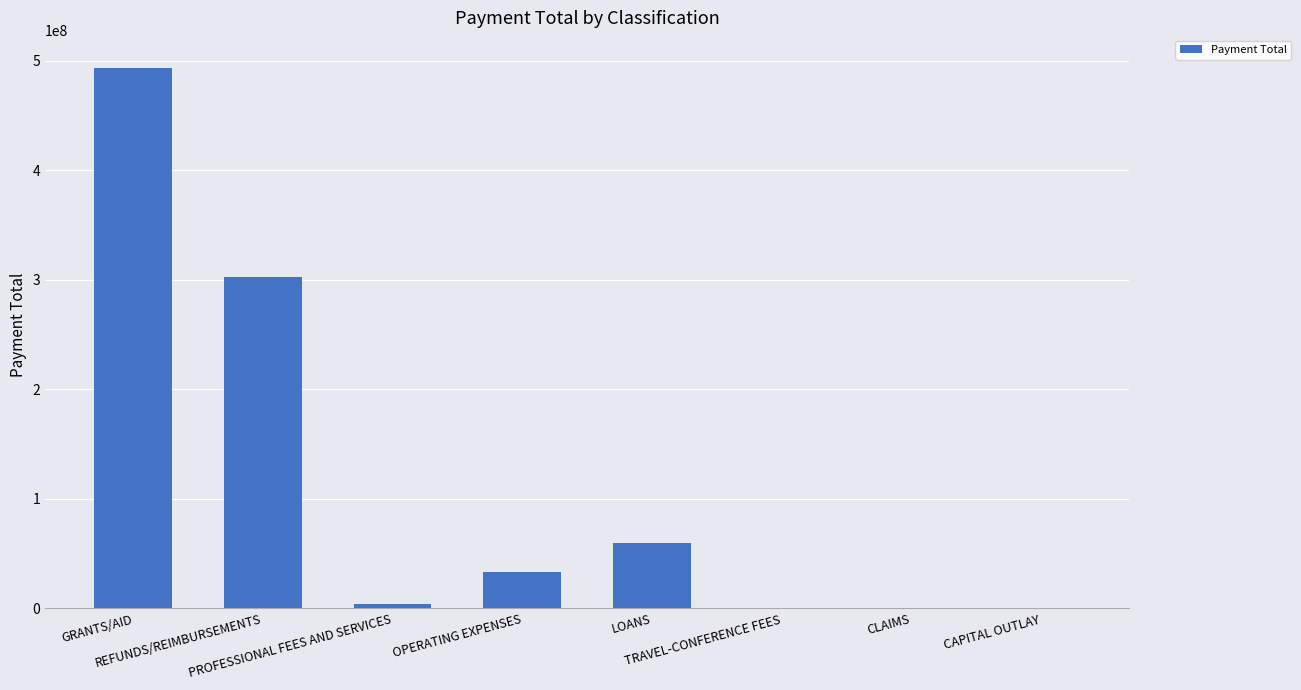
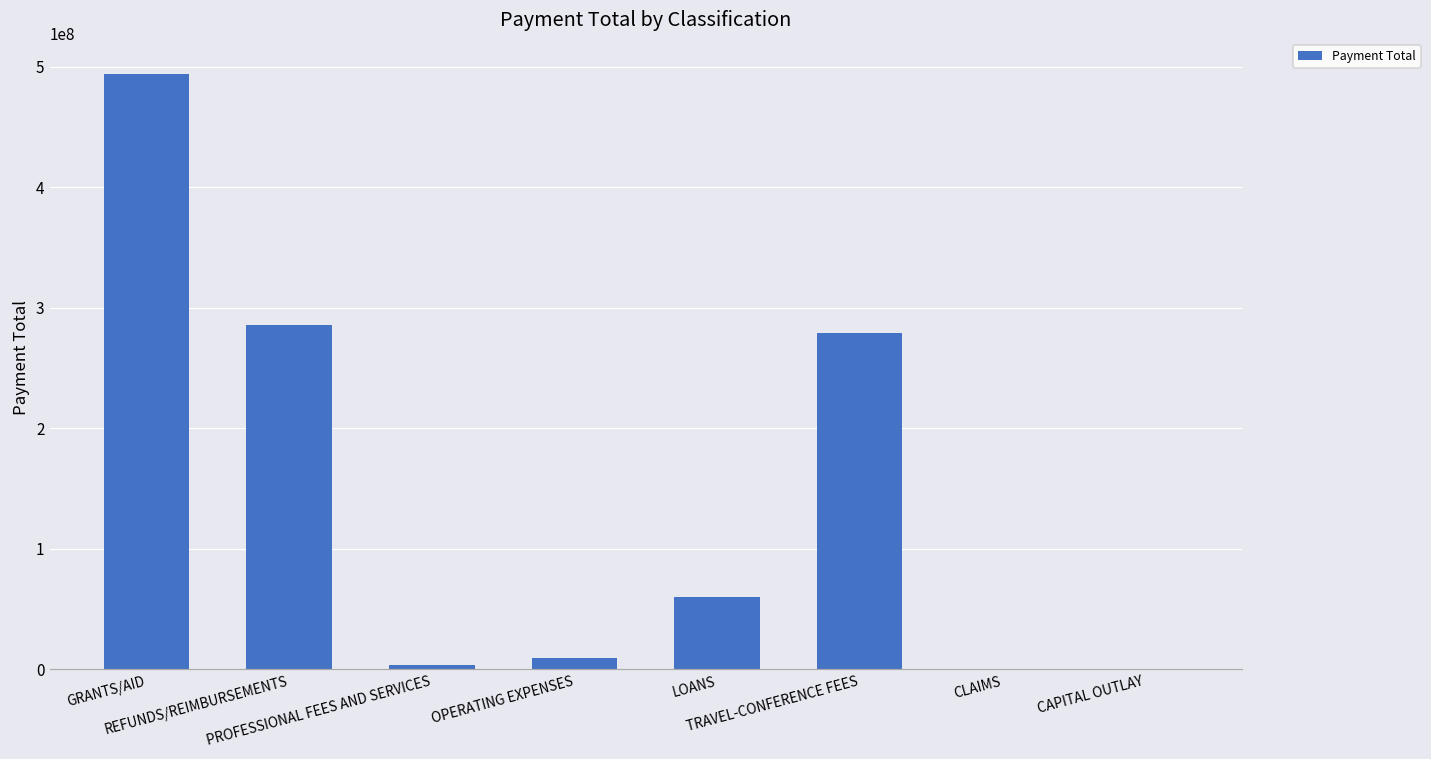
  {
    "GRANTS/AID": 494000000,
-   "REFUNDS/REIMBURSEMENTS": 302000000,
+   "REFUNDS/REIMBURSEMENTS": 286000000,
    "PROFESSIONAL FEES AND SERVICES": 4000000,
-   "OPERATING EXPENSES": 33000000,
+   "OPERATING EXPENSES": 9000000,
    "LOANS": 60000000,
-   "TRAVEL-CONFERENCE FEES": 0
+   "TRAVEL-CONFERENCE FEES": 279000000
  }
